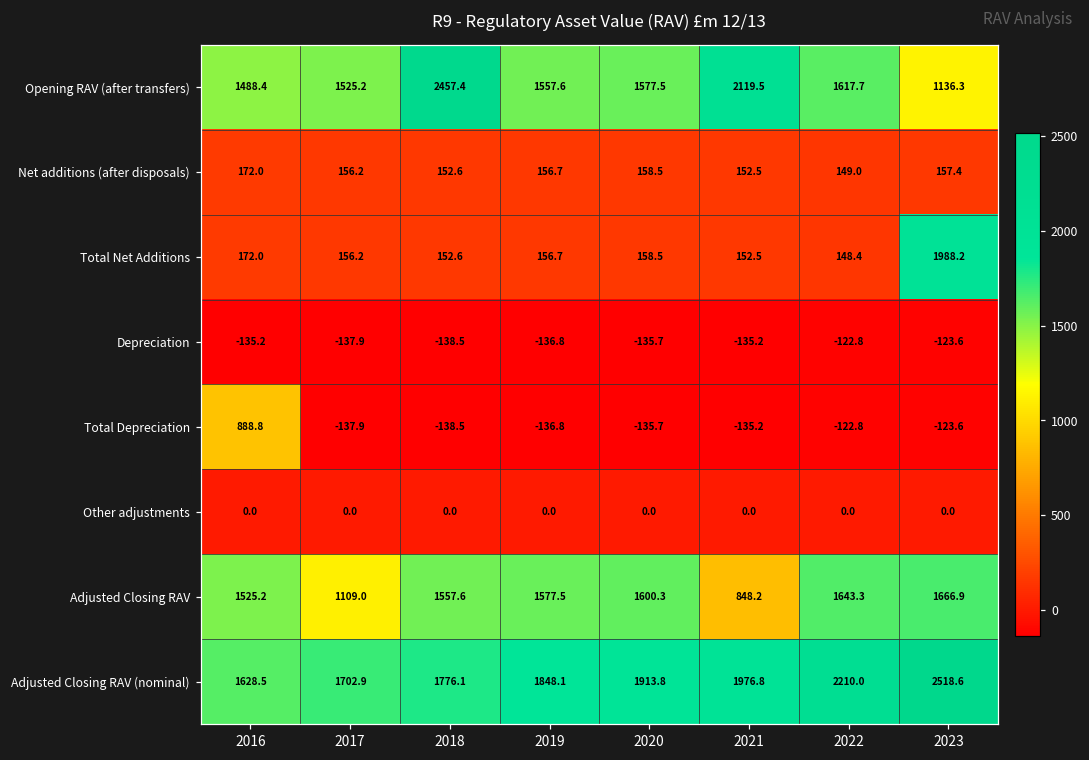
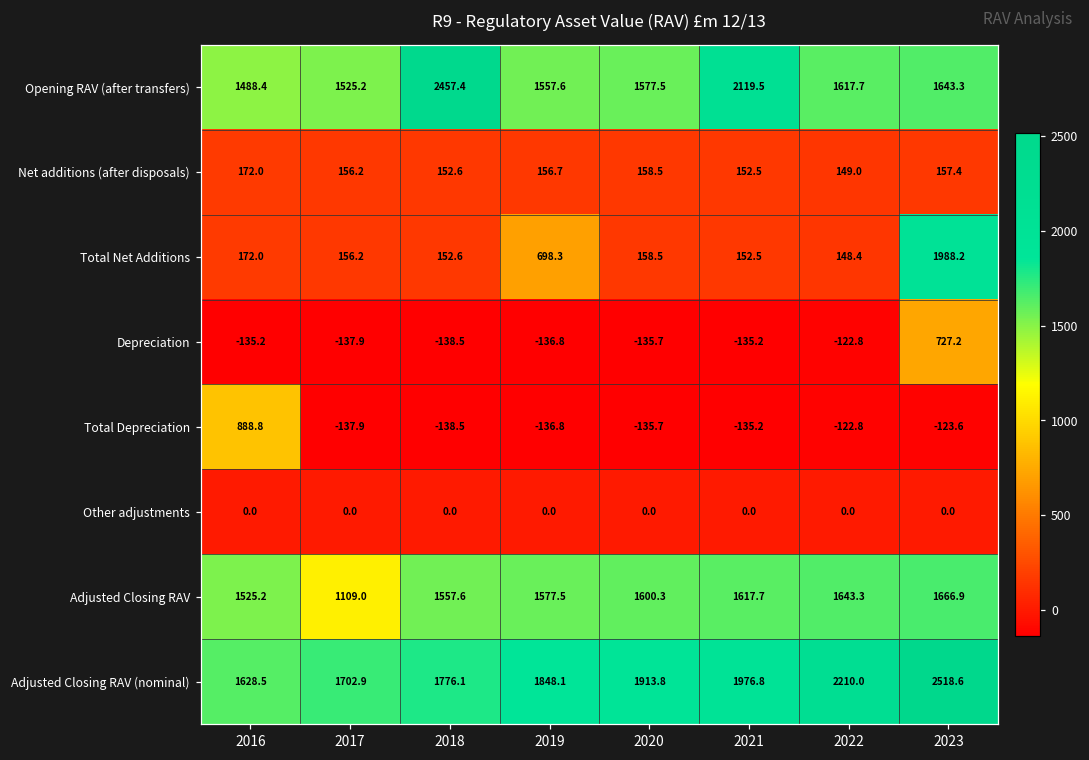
  {
    "Opening RAV (after transfers)": {
      "2016": 1488.4,
      "2017": 1525.2,
      "2018": 2457.4,
      "2019": 1557.6,
      "2020": 1577.5,
      "2021": 2119.5,
      "2022": 1617.7,
-     "2023": 1136.3
+     "2023": 1643.3
    },
    "Net additions (after disposals)": {
      "2016": 172.0,
      "2017": 156.2,
      "2018": 152.6,
      "2019": 156.7,
      "2020": 158.5,
      "2021": 152.5,
      "2022": 149.0,
      "2023": 157.4
    },
    "Total Net Additions": {
      "2016": 172.0,
      "2017": 156.2,
      "2018": 152.6,
-     "2019": 156.7,
+     "2019": 698.3,
      "2020": 158.5,
      "2021": 152.5,
      "2022": 148.4,
      "2023": 1988.2
    },
    "Depreciation": {
      "2016": -135.2,
      "2017": -137.9,
      "2018": -138.5,
      "2019": -136.8,
      "2020": -135.7,
      "2021": -135.2,
      "2022": -122.8,
-     "2023": -123.6
+     "2023": 727.2
    },
    "Total Depreciation": {
      "2016": 888.8,
      "2017": -137.9,
      "2018": -138.5,
      "2019": -136.8,
      "2020": -135.7,
      "2021": -135.2,
      "2022": -122.8,
      "2023": -123.6
    },
    "Other adjustments": {
      "2016": 0.0,
      "2017": 0.0,
      "2018": 0.0,
      "2019": 0.0,
      "2020": 0.0,
      "2021": 0.0,
      "2022": 0.0,
      "2023": 0.0
    },
    "Adjusted Closing RAV": {
      "2016": 1525.2,
      "2017": 1109.0,
      "2018": 1557.6,
      "2019": 1577.5,
      "2020": 1600.3,
-     "2021": 848.2,
+     "2021": 1617.7,
      "2022": 1643.3,
      "2023": 1666.9
    },
    "Adjusted Closing RAV (nominal)": {
      "2016": 1628.5,
      "2017": 1702.9,
      "2018": 1776.1,
      "2019": 1848.1,
      "2020": 1913.8,
      "2021": 1976.8,
      "2022": 2210.0,
      "2023": 2518.6
    }
  }
